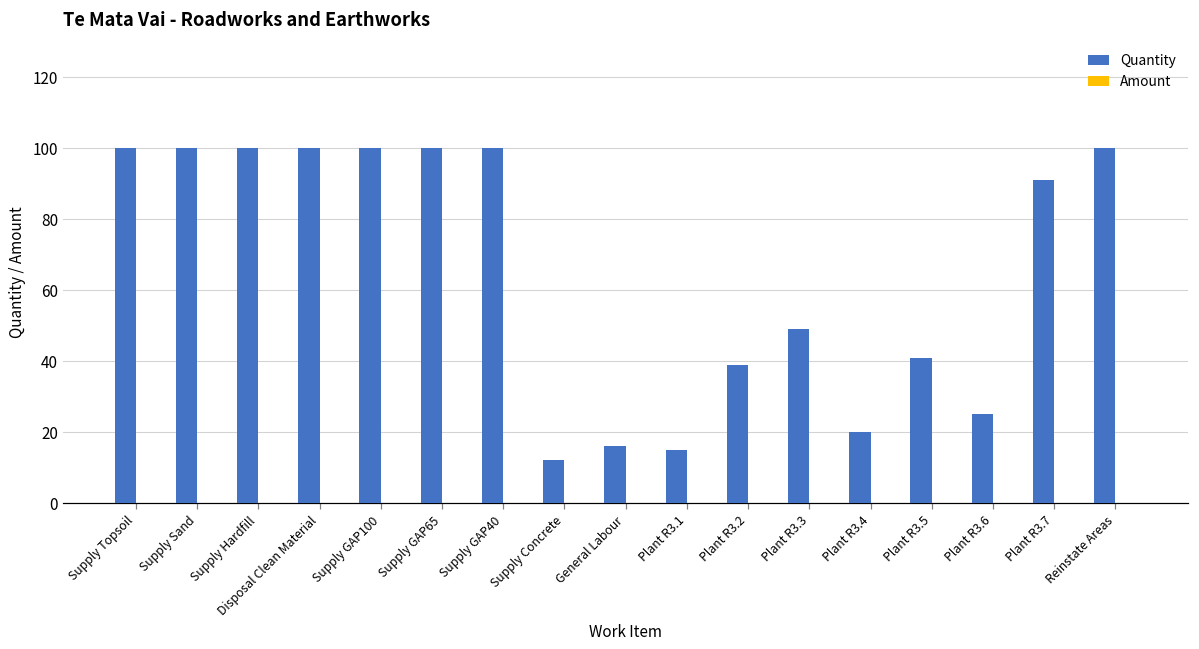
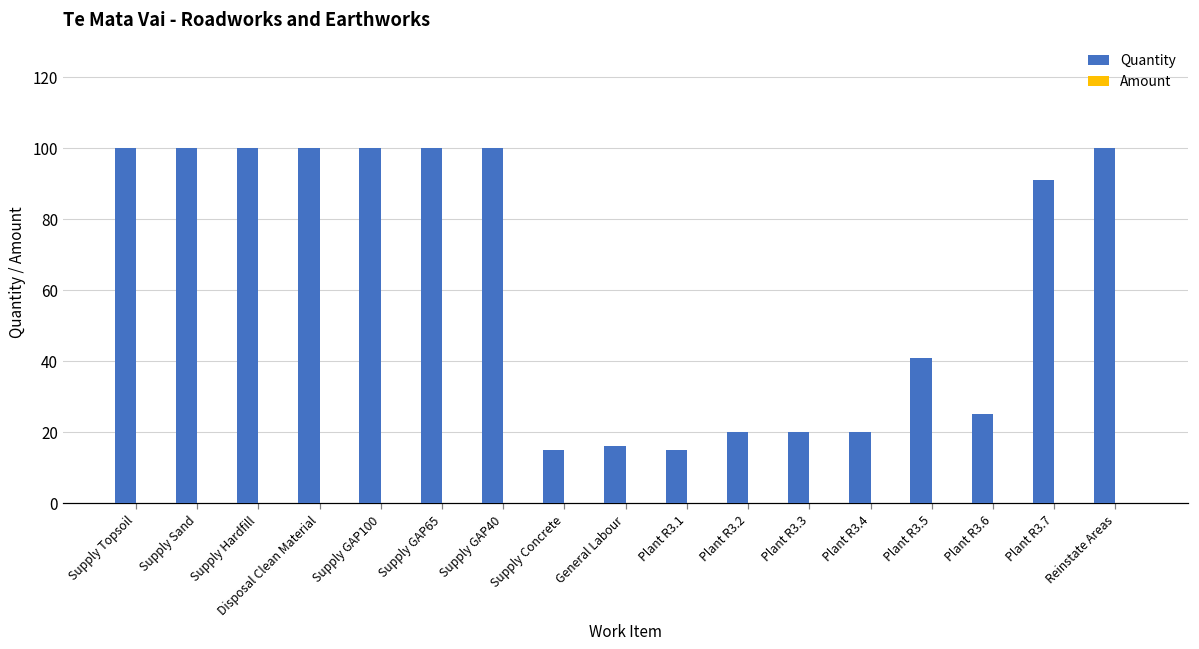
  {
    "Quantity": {
      "Supply Topsoil": 100,
      "Supply Sand": 100,
      "Supply Hardfill": 100,
      "Disposal Clean Material": 100,
      "Supply GAP100": 100,
      "Supply GAP65": 100,
      "Supply GAP40": 100,
-     "Supply Concrete": 12,
+     "Supply Concrete": 15,
      "General Labour": 16,
      "Plant R3.1": 15,
-     "Plant R3.2": 39,
-     "Plant R3.3": 49,
+     "Plant R3.2": 20,
+     "Plant R3.3": 20,
      "Plant R3.4": 20,
      "Plant R3.5": 41,
      "Plant R3.6": 25,
      "Plant R3.7": 91,
      "Reinstate Areas": 100
    },
    "Amount": {
      "Supply Topsoil": 0,
      "Supply Sand": 0,
      "Supply Hardfill": 0,
      "Disposal Clean Material": 0,
      "Supply GAP100": 0,
      "Supply GAP65": 0,
      "Supply GAP40": 0,
      "Supply Concrete": 0,
      "General Labour": 0,
      "Plant R3.1": 0,
      "Plant R3.2": 0,
      "Plant R3.3": 0,
      "Plant R3.4": 0,
      "Plant R3.5": 0,
      "Plant R3.6": 0,
      "Plant R3.7": 0,
      "Reinstate Areas": 0
    }
  }
